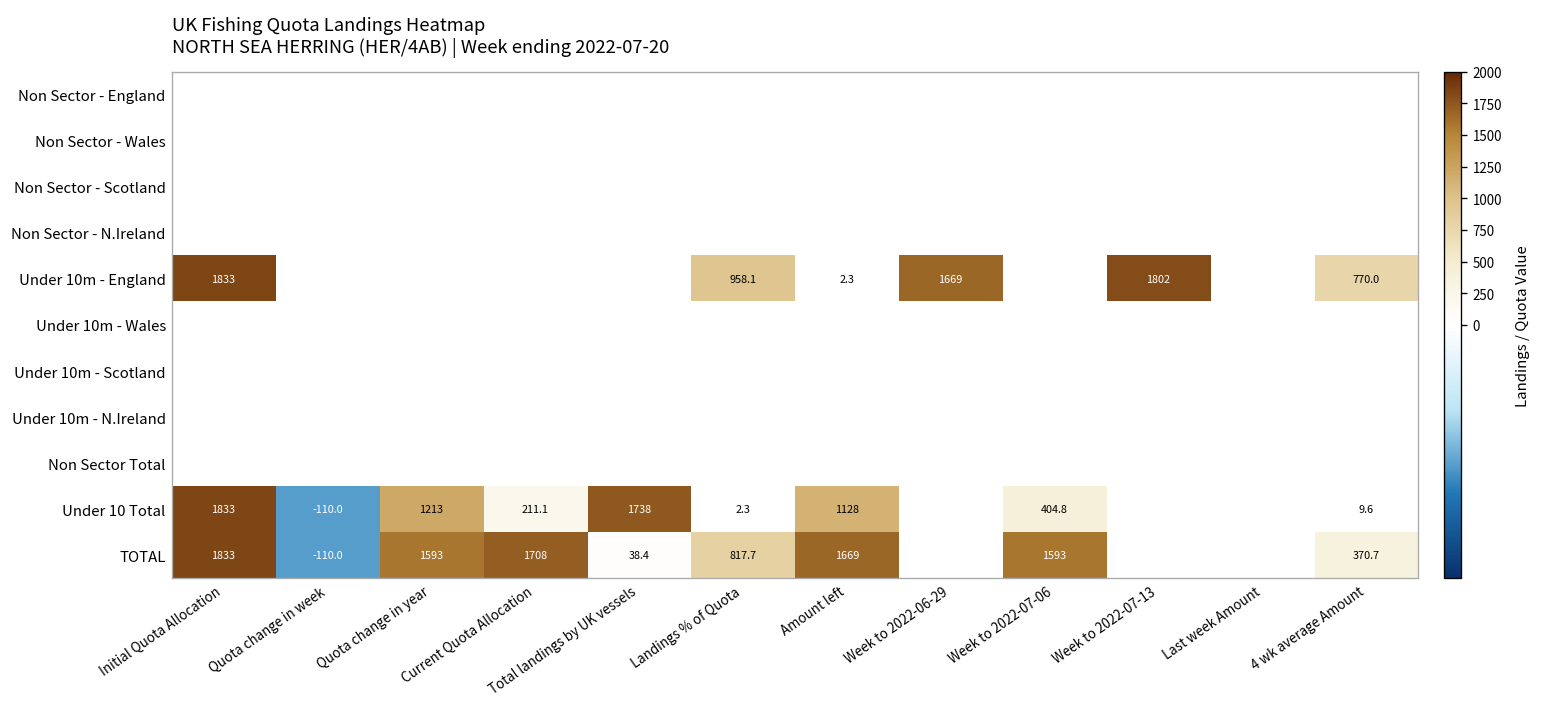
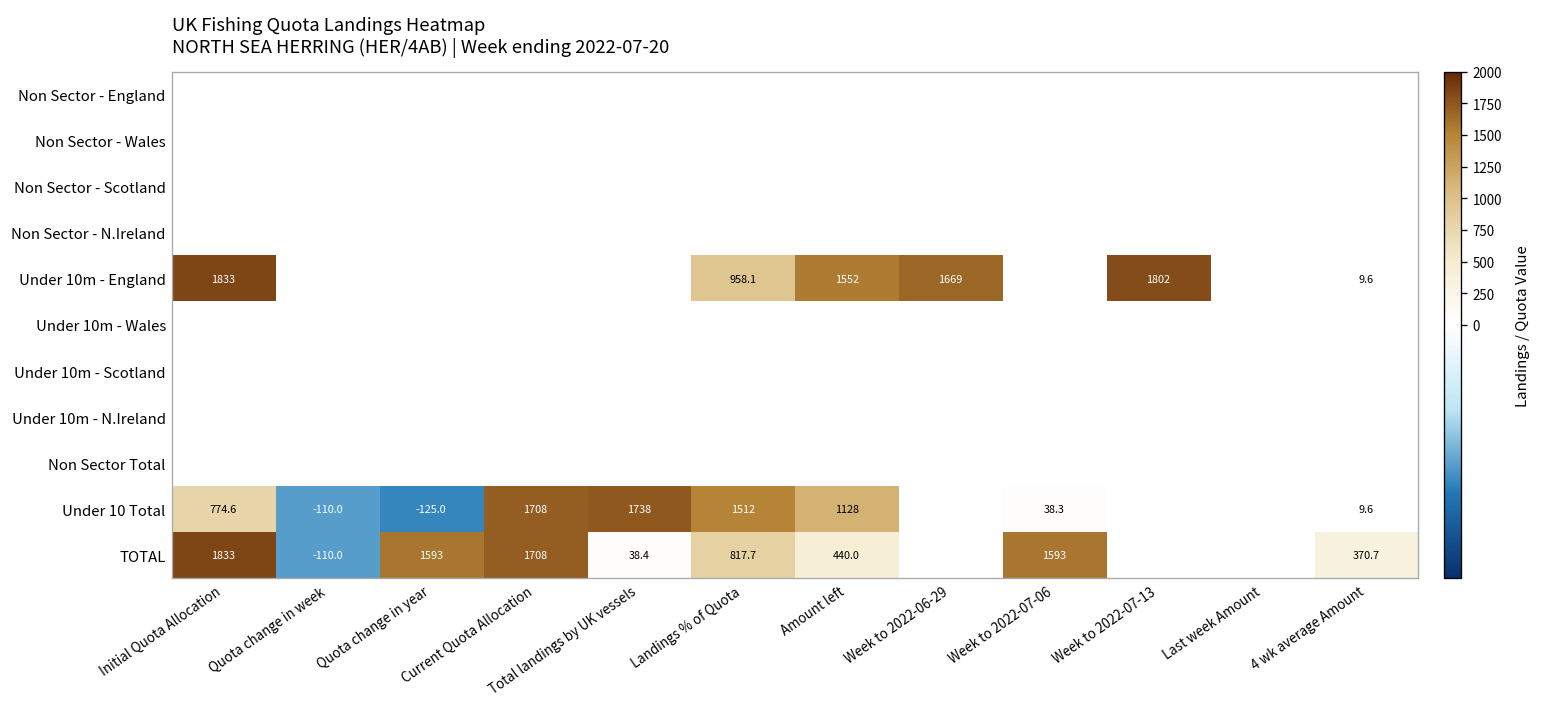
  {
    "Under 10m - England": {
      "Initial Quota Allocation": 1833,
      "Landings % of Quota": 958.1,
-     "Amount left": 2.3,
+     "Amount left": 1552,
      "Week to 2022-06-29": 1669,
      "Week to 2022-07-13": 1802,
-     "4 wk average Amount": 770.0
+     "4 wk average Amount": 9.6
    },
    "Under 10 Total": {
-     "Initial Quota Allocation": 1833,
+     "Initial Quota Allocation": 774.6,
      "Quota change in week": -110.0,
-     "Quota change in year": 1213,
-     "Current Quota Allocation": 211.1,
+     "Quota change in year": -125.0,
+     "Current Quota Allocation": 1708,
      "Total landings by UK vessels": 1738,
-     "Landings % of Quota": 2.3,
+     "Landings % of Quota": 1512,
      "Amount left": 1128,
-     "Week to 2022-07-06": 404.8,
+     "Week to 2022-07-06": 38.3,
      "4 wk average Amount": 9.6
    },
    "TOTAL": {
      "Initial Quota Allocation": 1833,
      "Quota change in week": -110.0,
      "Quota change in year": 1593,
      "Current Quota Allocation": 1708,
      "Total landings by UK vessels": 38.4,
      "Landings % of Quota": 817.7,
-     "Amount left": 1669,
+     "Amount left": 440.0,
      "Week to 2022-07-06": 1593,
      "4 wk average Amount": 370.7
    }
  }
